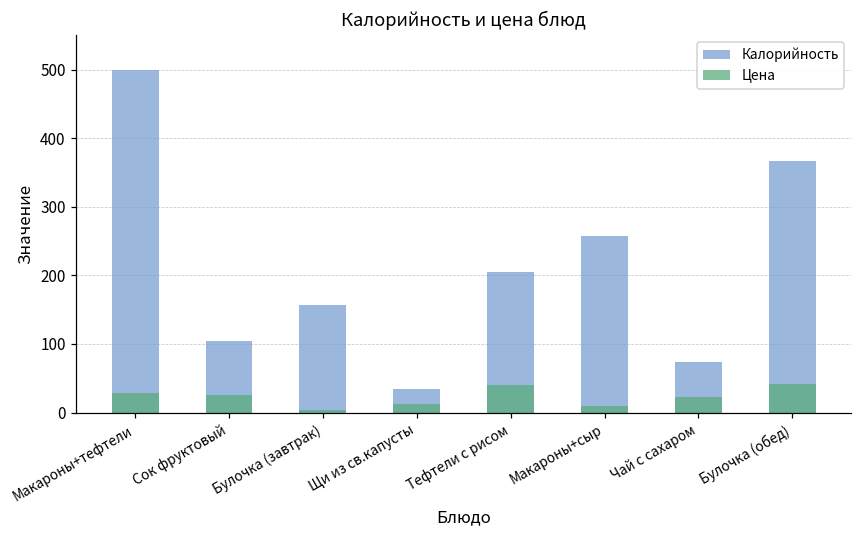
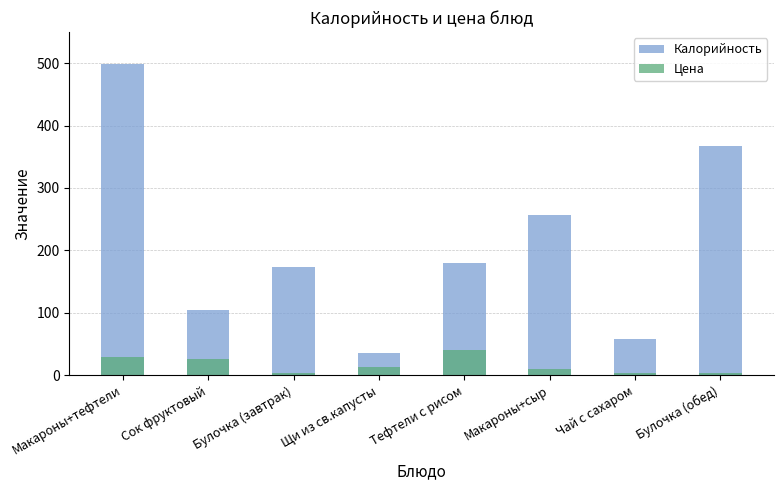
  {
    "Калорийность": {
      "Макароны+тефтели": 500,
      "Сок фруктовый": 110,
-     "Булочка (завтрак)": 160,
+     "Булочка (завтрак)": 170,
      "Щи из св.капусты": 40,
-     "Тефтели с рисом": 210,
+     "Тефтели с рисом": 180,
      "Макароны+сыр": 260,
-     "Чай с сахаром": 70,
+     "Чай с сахаром": 60,
      "Булочка (обед)": 370
    },
    "Цена": {
-     "Чай с сахаром": 20,
-     "Булочка (обед)": 40
+     "Чай с сахаром": 0,
+     "Булочка (обед)": 0
    }
  }
